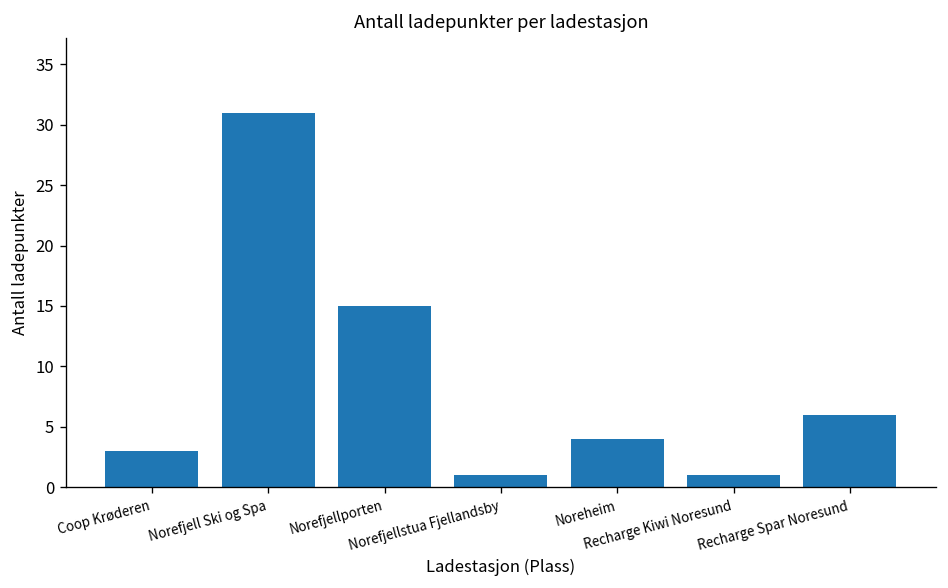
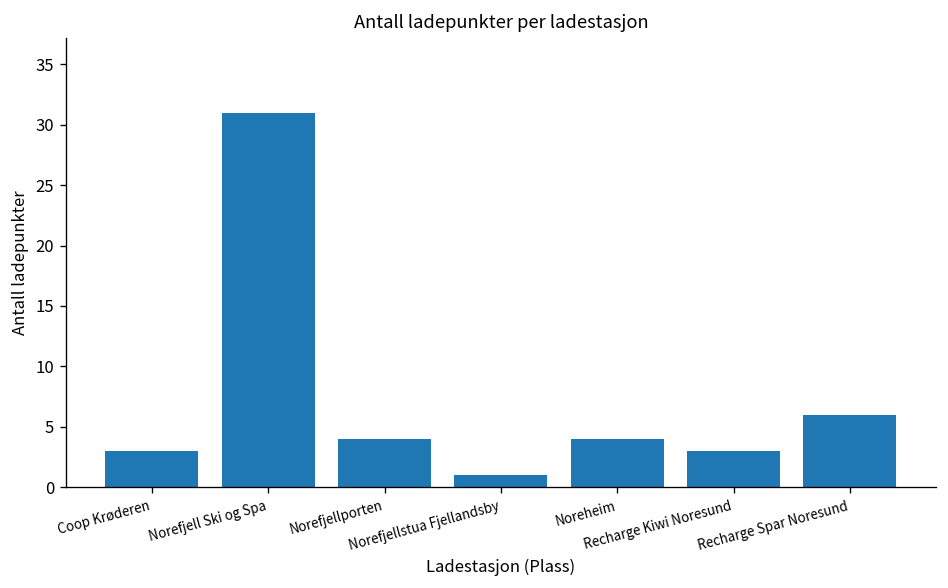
  {
    "Coop Krøderen": 3,
    "Norefjell Ski og Spa": 31,
-   "Norefjellporten": 15,
+   "Norefjellporten": 4,
    "Norefjellstua Fjellandsby": 1,
    "Noreheim": 4,
-   "Recharge Kiwi Noresund": 1,
+   "Recharge Kiwi Noresund": 3,
    "Recharge Spar Noresund": 6
  }
